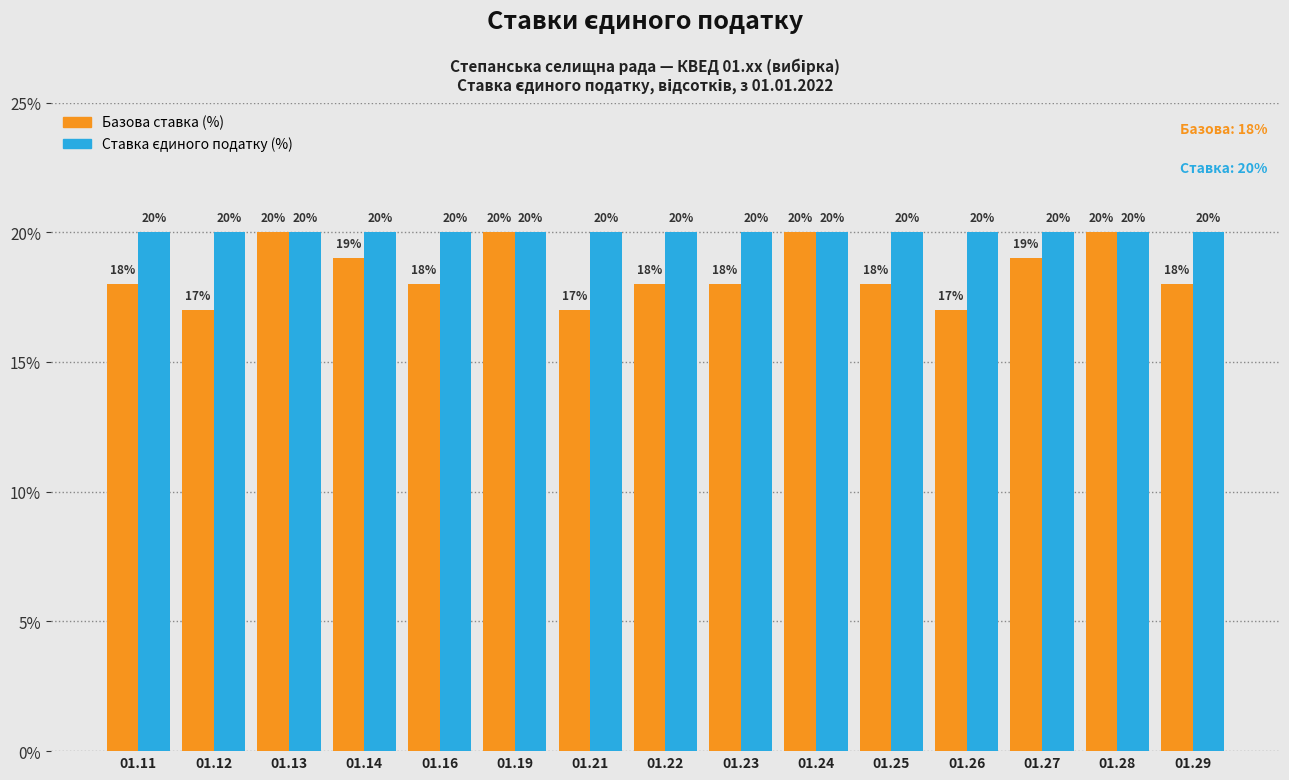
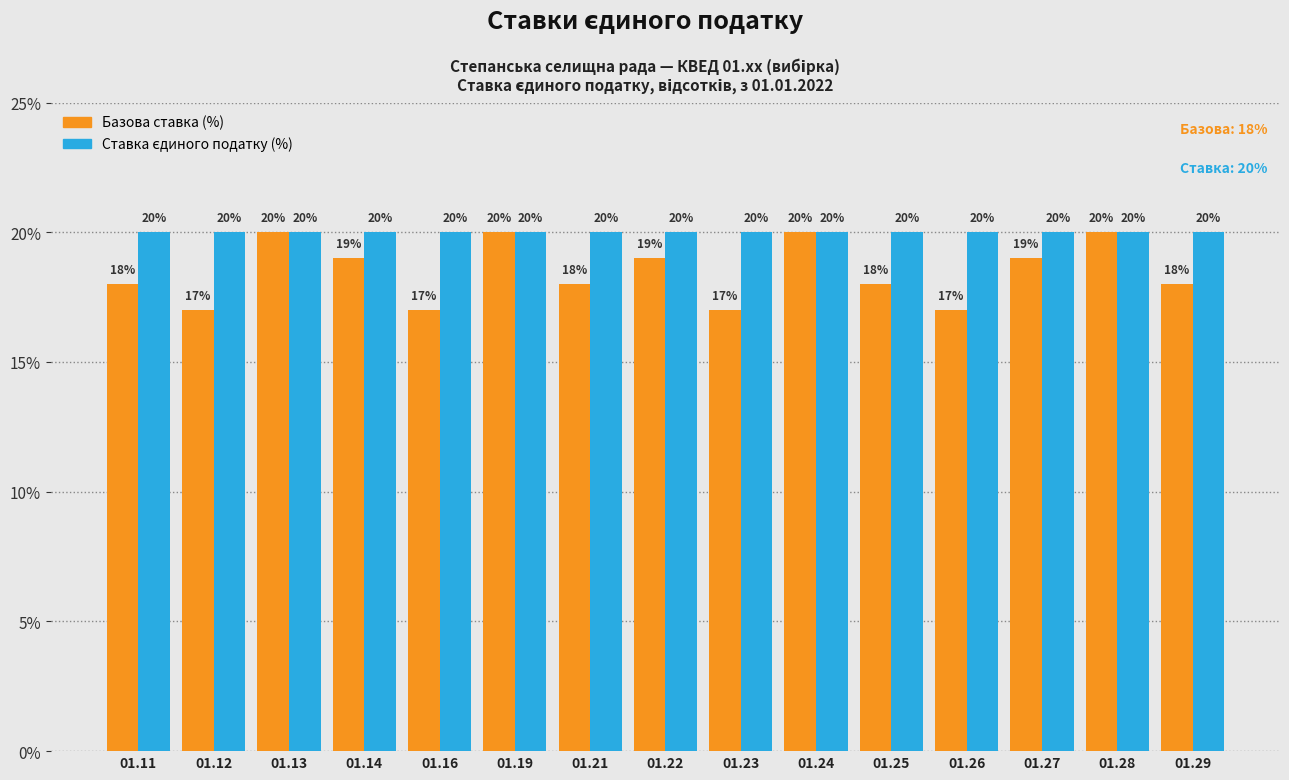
  {
    "Базова ставка (%)": {
      "01.11": "18%",
      "01.12": "17%",
      "01.13": "20%",
      "01.14": "19%",
-     "01.16": "18%",
+     "01.16": "17%",
      "01.19": "20%",
-     "01.21": "17%",
-     "01.22": "18%",
-     "01.23": "18%",
+     "01.21": "18%",
+     "01.22": "19%",
+     "01.23": "17%",
      "01.24": "20%",
      "01.25": "18%",
      "01.26": "17%",
      "01.27": "19%",
      "01.28": "20%",
      "01.29": "18%"
    },
    "Ставка єдиного податку (%)": {
      "01.11": "20%",
      "01.12": "20%",
      "01.13": "20%",
      "01.14": "20%",
      "01.16": "20%",
      "01.19": "20%",
      "01.21": "20%",
      "01.22": "20%",
      "01.23": "20%",
      "01.24": "20%",
      "01.25": "20%",
      "01.26": "20%",
      "01.27": "20%",
      "01.28": "20%",
      "01.29": "20%"
    }
  }
